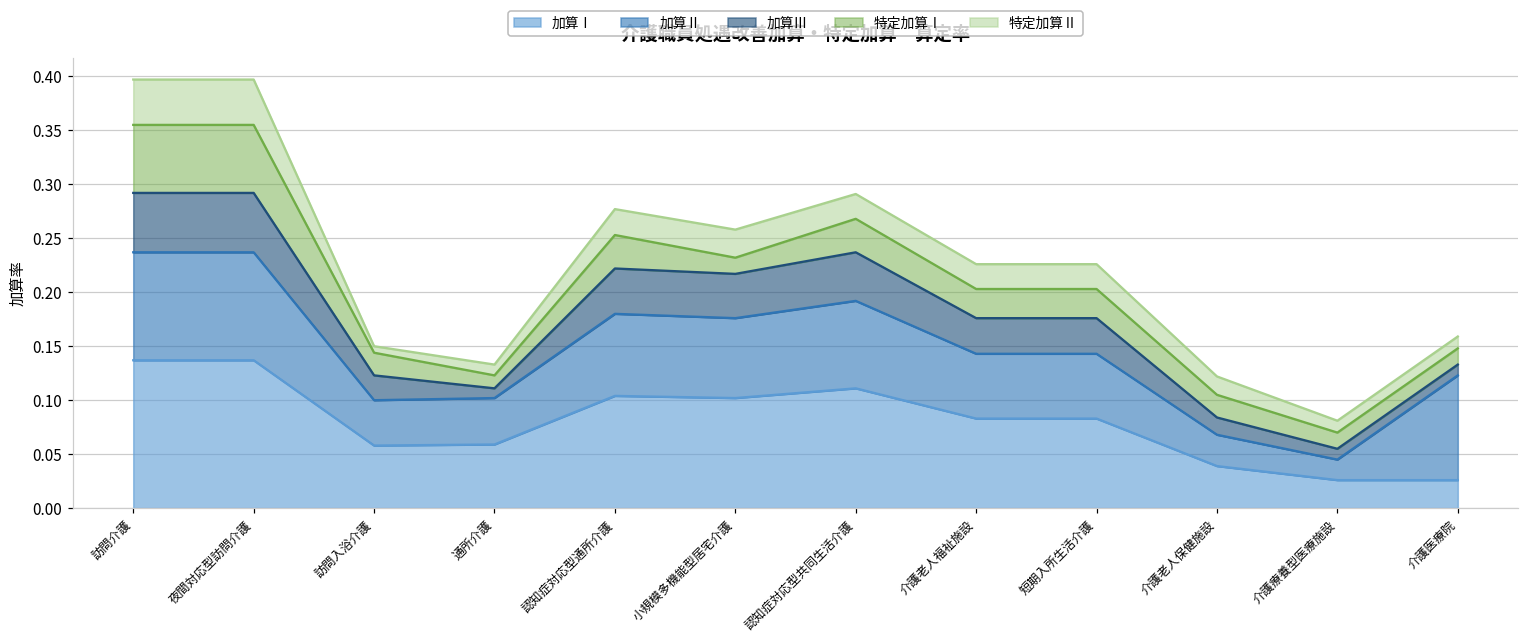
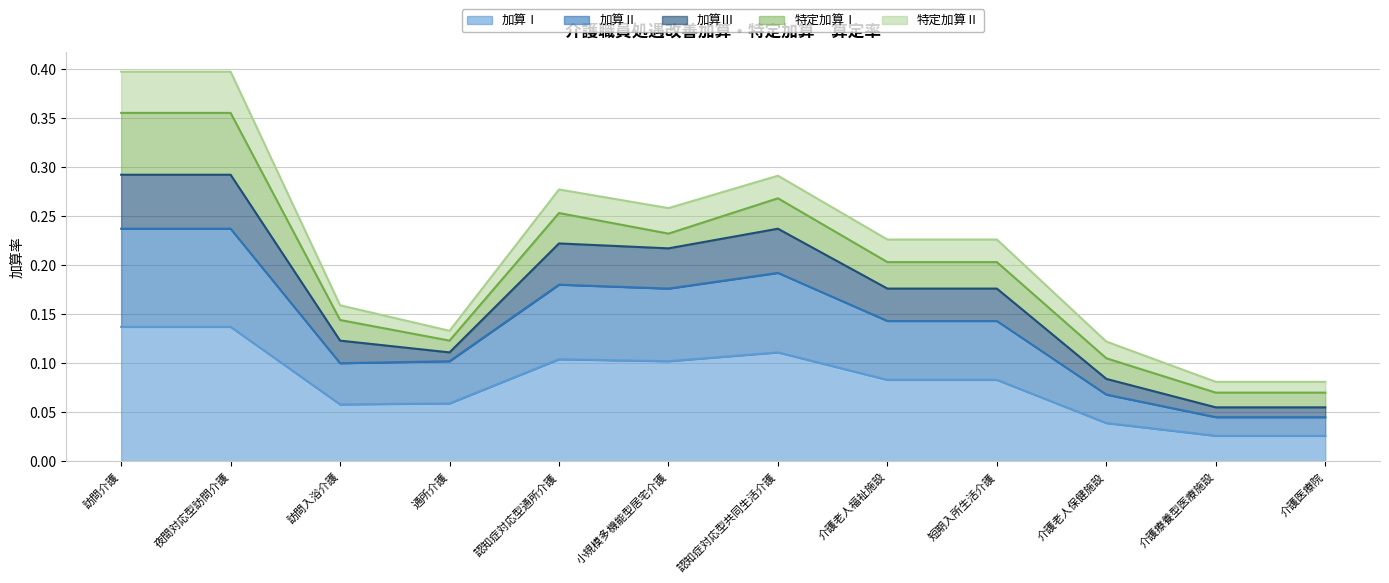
  {
    "加算Ⅰ": {
      "訪問介護": 0.14,
      "夜間対応型訪問介護": 0.14,
      "訪問入浴介護": 0.06,
      "通所介護": 0.06,
      "認知症対応型通所介護": 0.10,
      "小規模多機能型居宅介護": 0.10,
      "認知症対応型共同生活介護": 0.11,
      "介護老人福祉施設": 0.08,
      "短期入所生活介護": 0.08,
      "介護老人保健施設": 0.04,
      "介護療養型医療施設": 0.03,
      "介護医療院": 0.03
    },
    "加算Ⅱ": {
      "訪問介護": 0.10,
      "夜間対応型訪問介護": 0.10,
      "訪問入浴介護": 0.04,
      "通所介護": 0.04,
      "認知症対応型通所介護": 0.08,
      "小規模多機能型居宅介護": 0.07,
      "認知症対応型共同生活介護": 0.08,
      "介護老人福祉施設": 0.06,
      "短期入所生活介護": 0.06,
      "介護老人保健施設": 0.03,
      "介護療養型医療施設": 0.02,
-     "介護医療院": 0.10
+     "介護医療院": 0.02
    },
    "加算Ⅲ": {
      "訪問介護": 0.06,
      "夜間対応型訪問介護": 0.06,
      "訪問入浴介護": 0.02,
      "通所介護": 0.01,
      "認知症対応型通所介護": 0.04,
      "小規模多機能型居宅介護": 0.04,
      "認知症対応型共同生活介護": 0.04,
      "介護老人福祉施設": 0.03,
      "短期入所生活介護": 0.03,
      "介護老人保健施設": 0.02,
      "介護療養型医療施設": 0.01,
      "介護医療院": 0.01
    },
    "特定加算Ⅰ": {
      "訪問介護": 0.06,
      "夜間対応型訪問介護": 0.06,
      "訪問入浴介護": 0.02,
      "通所介護": 0.01,
      "認知症対応型通所介護": 0.03,
      "小規模多機能型居宅介護": 0.01,
      "認知症対応型共同生活介護": 0.03,
      "介護老人福祉施設": 0.03,
      "短期入所生活介護": 0.03,
      "介護老人保健施設": 0.02,
      "介護療養型医療施設": 0.02,
      "介護医療院": 0.02
    },
    "特定加算Ⅱ": {
      "訪問介護": 0.04,
      "夜間対応型訪問介護": 0.04,
-     "訪問入浴介護": 0.006,
+     "訪問入浴介護": 0.015,
      "通所介護": 0.01,
      "認知症対応型通所介護": 0.02,
      "小規模多機能型居宅介護": 0.03,
      "認知症対応型共同生活介護": 0.02,
      "介護老人福祉施設": 0.02,
      "短期入所生活介護": 0.02,
      "介護老人保健施設": 0.02,
      "介護療養型医療施設": 0.01,
      "介護医療院": 0.01
    }
  }
